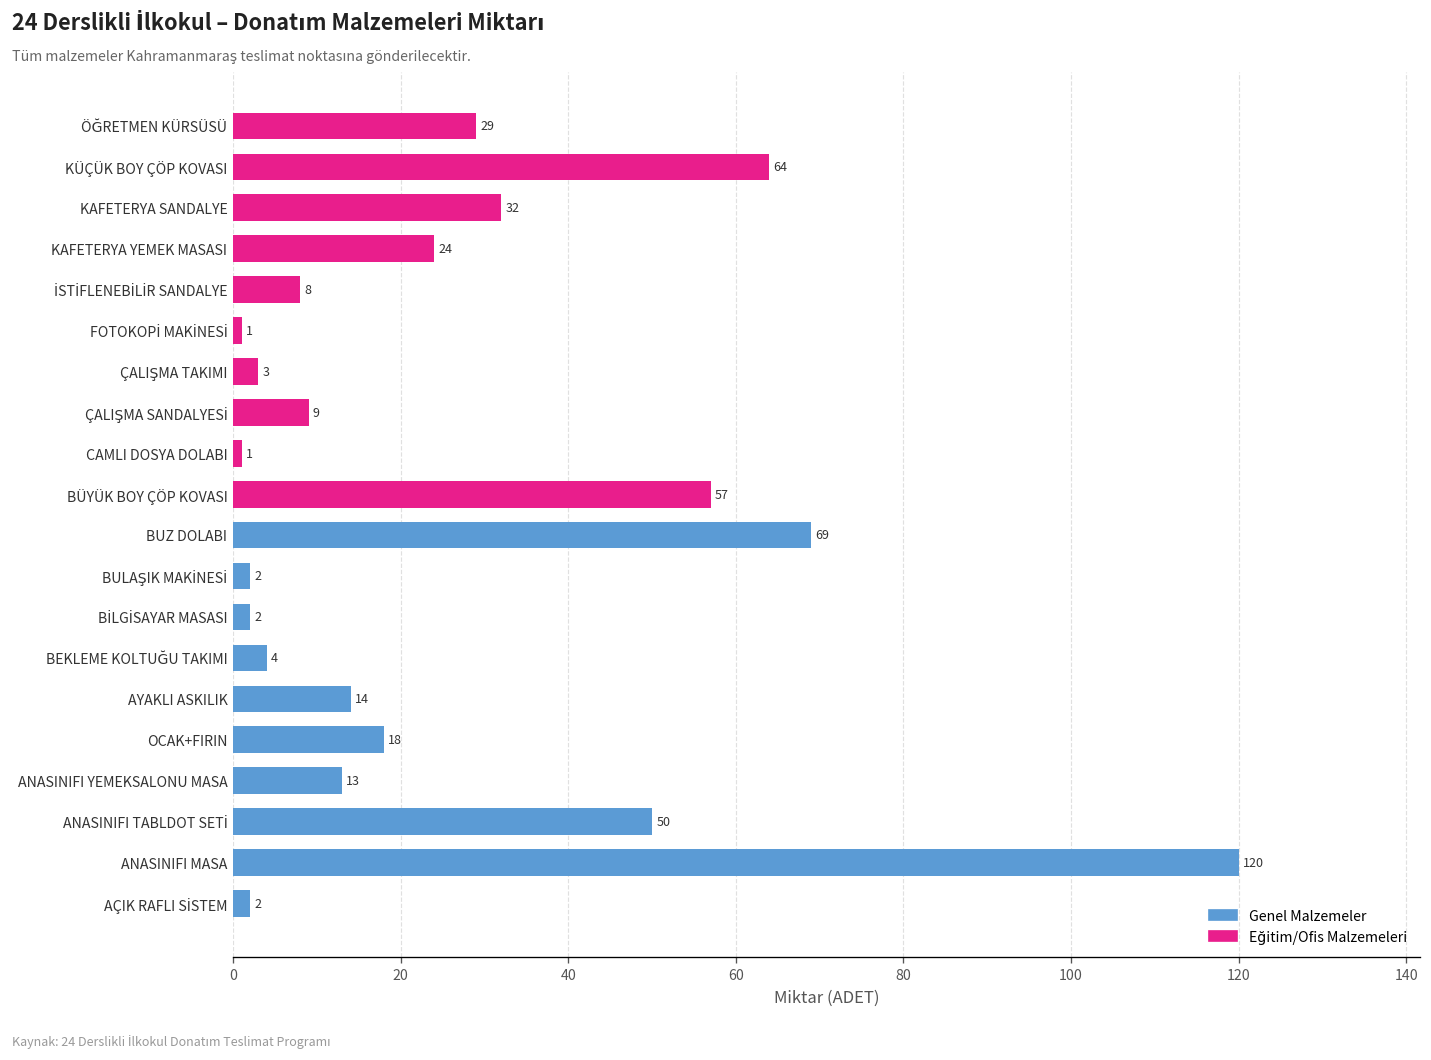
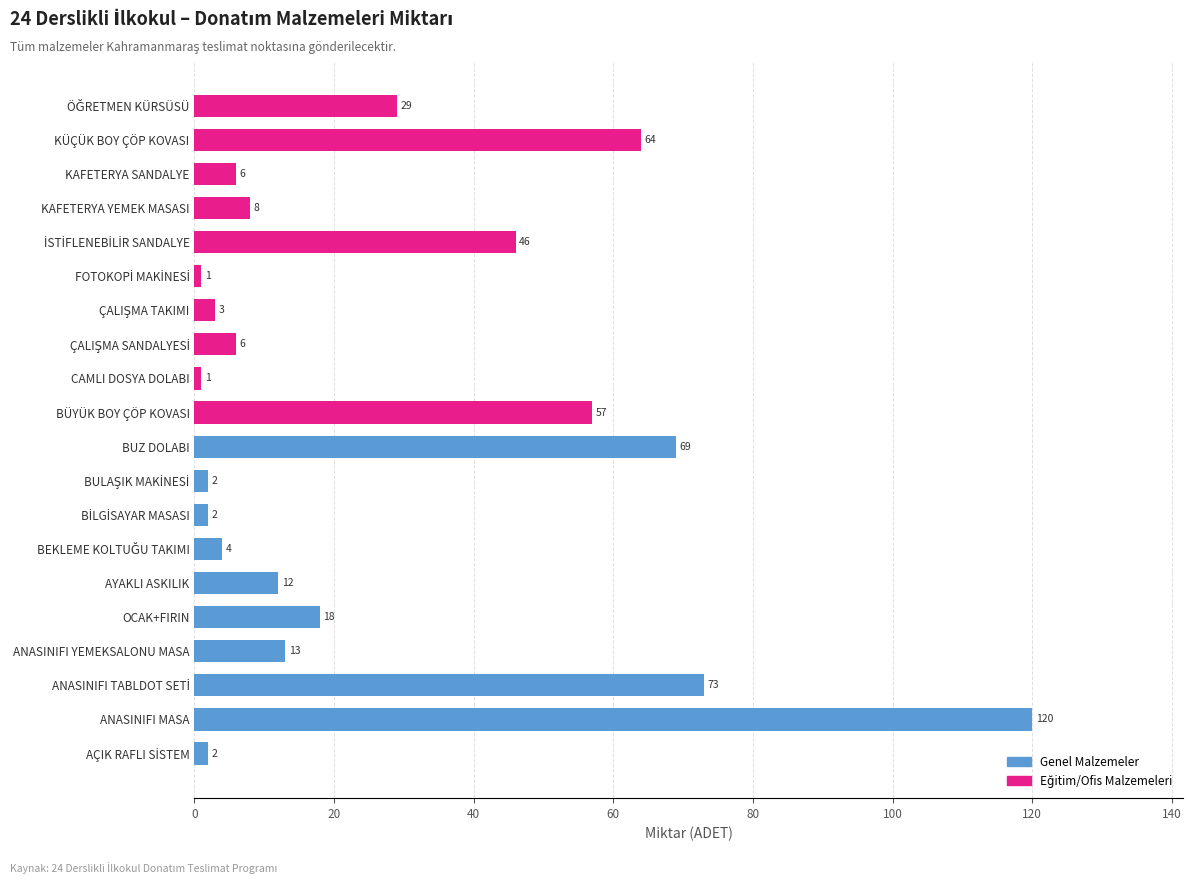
  {
    "ÖĞRETMEN KÜRSÜSÜ": 29,
    "KÜÇÜK BOY ÇÖP KOVASI": 64,
-   "KAFETERYA SANDALYE": 32,
-   "KAFETERYA YEMEK MASASI": 24,
-   "İSTİFLENEBİLİR SANDALYE": 8,
+   "KAFETERYA SANDALYE": 6,
+   "KAFETERYA YEMEK MASASI": 8,
+   "İSTİFLENEBİLİR SANDALYE": 46,
    "FOTOKOPİ MAKİNESİ": 1,
    "ÇALIŞMA TAKIMI": 3,
-   "ÇALIŞMA SANDALYESİ": 9,
+   "ÇALIŞMA SANDALYESİ": 6,
    "CAMLI DOSYA DOLABI": 1,
    "BÜYÜK BOY ÇÖP KOVASI": 57,
    "BUZ DOLABI": 69,
    "BULAŞIK MAKİNESİ": 2,
    "BİLGİSAYAR MASASI": 2,
    "BEKLEME KOLTUĞU TAKIMI": 4,
-   "AYAKLI ASKILIK": 14,
+   "AYAKLI ASKILIK": 12,
    "OCAK+FIRIN": 18,
    "ANASINIFI YEMEKSALONU MASA": 13,
-   "ANASINIFI TABLDOT SETİ": 50,
+   "ANASINIFI TABLDOT SETİ": 73,
    "ANASINIFI MASA": 120,
    "AÇIK RAFLI SİSTEM": 2
  }
